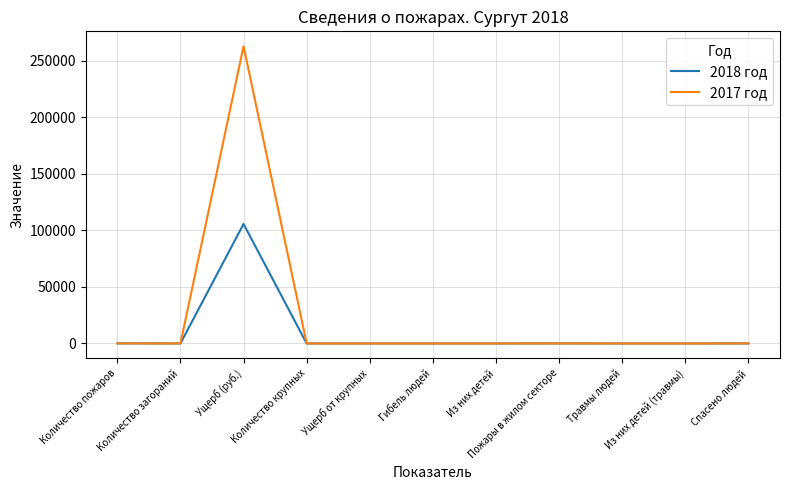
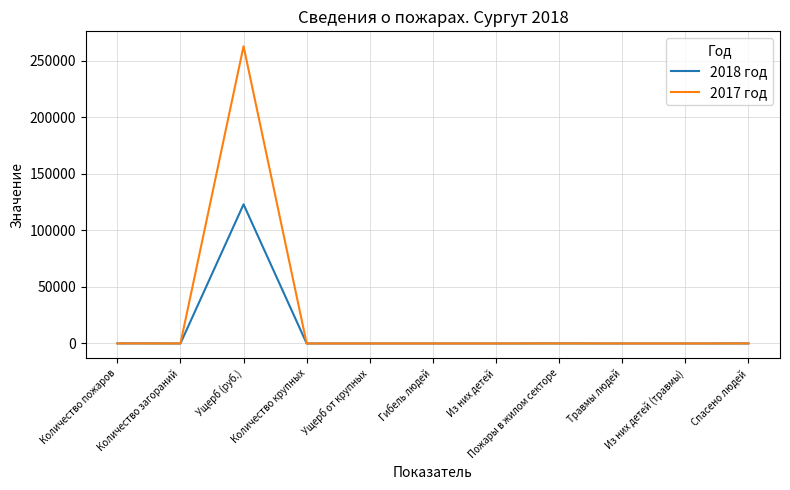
  {
    "2018 год": {
-     "Ущерб (руб.)": 106000
+     "Ущерб (руб.)": 123000
    },
    "2017 год": {
      "Ущерб (руб.)": 263000
    }
  }
